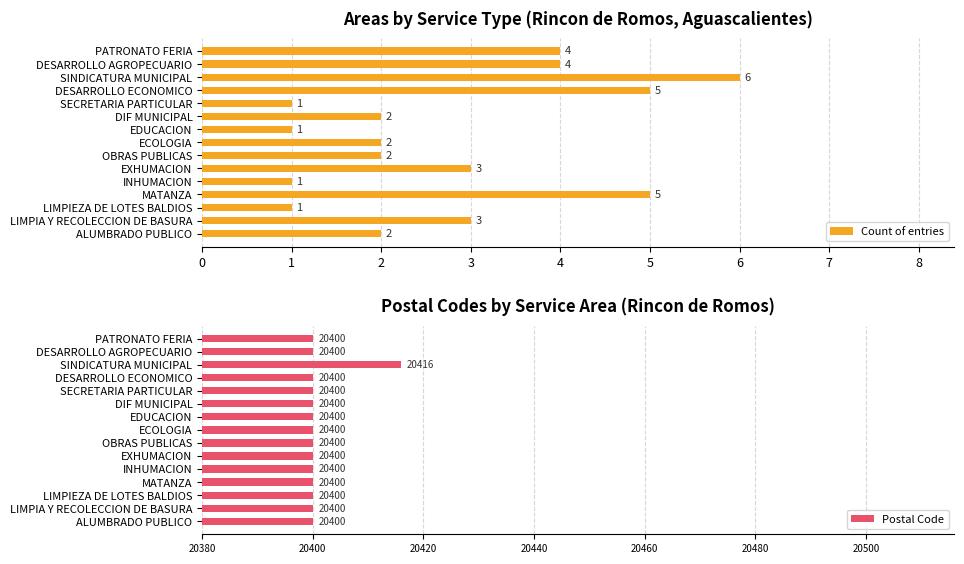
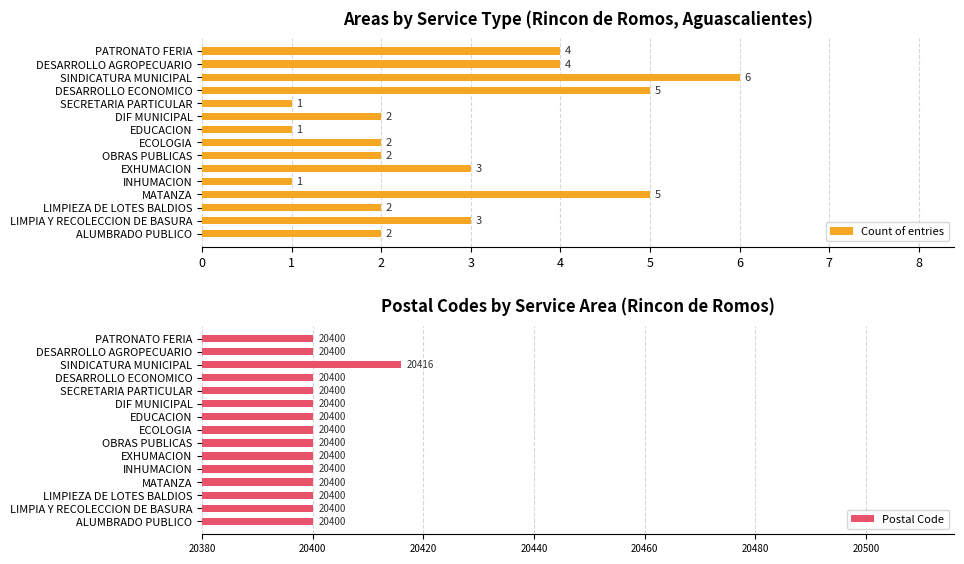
  {
    "Areas by Service Type (Rincon de Romos, Aguascalientes)": {
      "PATRONATO FERIA": 4,
      "DESARROLLO AGROPECUARIO": 4,
      "SINDICATURA MUNICIPAL": 6,
      "DESARROLLO ECONOMICO": 5,
      "SECRETARIA PARTICULAR": 1,
      "DIF MUNICIPAL": 2,
      "EDUCACION": 1,
      "ECOLOGIA": 2,
      "OBRAS PUBLICAS": 2,
      "EXHUMACION": 3,
      "INHUMACION": 1,
      "MATANZA": 5,
-     "LIMPIEZA DE LOTES BALDIOS": 1,
+     "LIMPIEZA DE LOTES BALDIOS": 2,
      "LIMPIA Y RECOLECCION DE BASURA": 3,
      "ALUMBRADO PUBLICO": 2
    },
    "Postal Codes by Service Area (Rincon de Romos)": {
      "PATRONATO FERIA": 20400,
      "DESARROLLO AGROPECUARIO": 20400,
      "SINDICATURA MUNICIPAL": 20416,
      "DESARROLLO ECONOMICO": 20400,
      "SECRETARIA PARTICULAR": 20400,
      "DIF MUNICIPAL": 20400,
      "EDUCACION": 20400,
      "ECOLOGIA": 20400,
      "OBRAS PUBLICAS": 20400,
      "EXHUMACION": 20400,
      "INHUMACION": 20400,
      "MATANZA": 20400,
      "LIMPIEZA DE LOTES BALDIOS": 20400,
      "LIMPIA Y RECOLECCION DE BASURA": 20400,
      "ALUMBRADO PUBLICO": 20400
    }
  }
